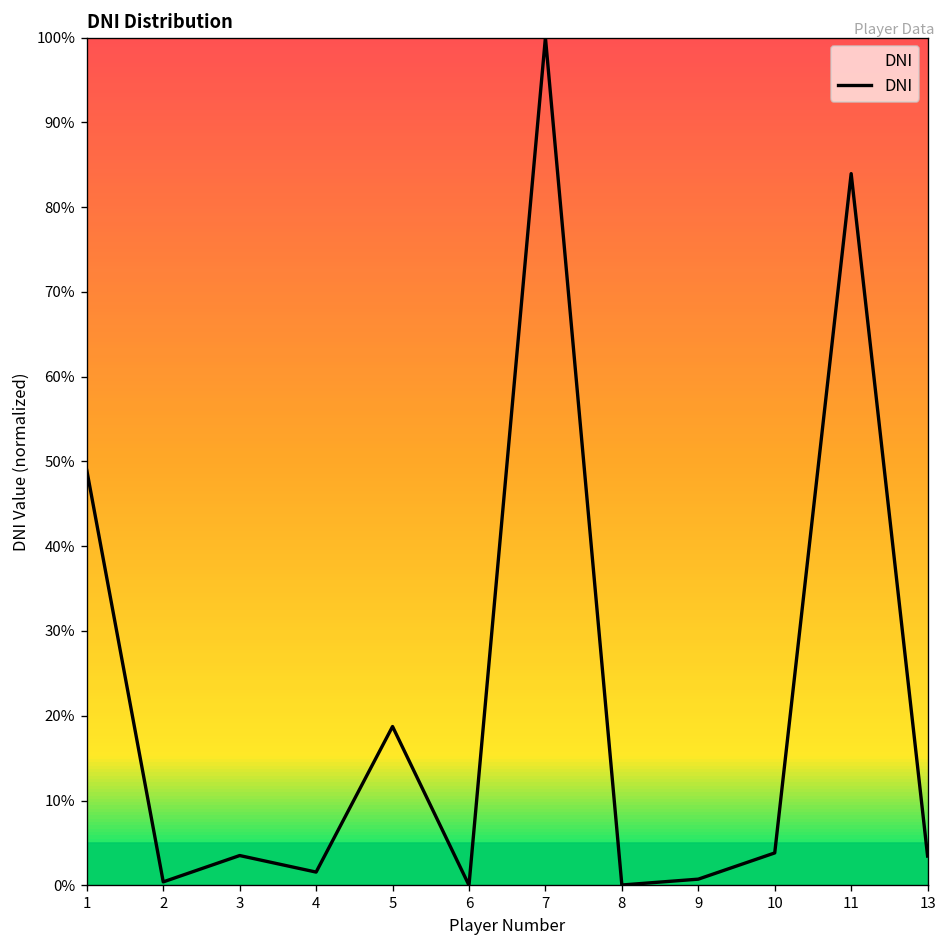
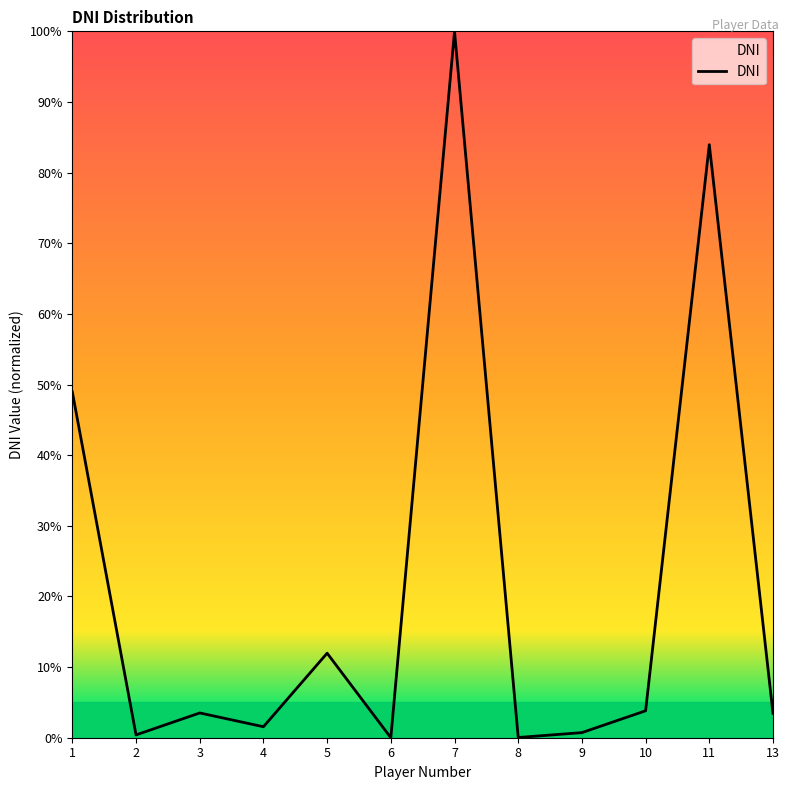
  {
    "1": "49%",
-   "5": "19%",
+   "5": "12%",
    "7": "100%",
    "11": "84%"
  }
